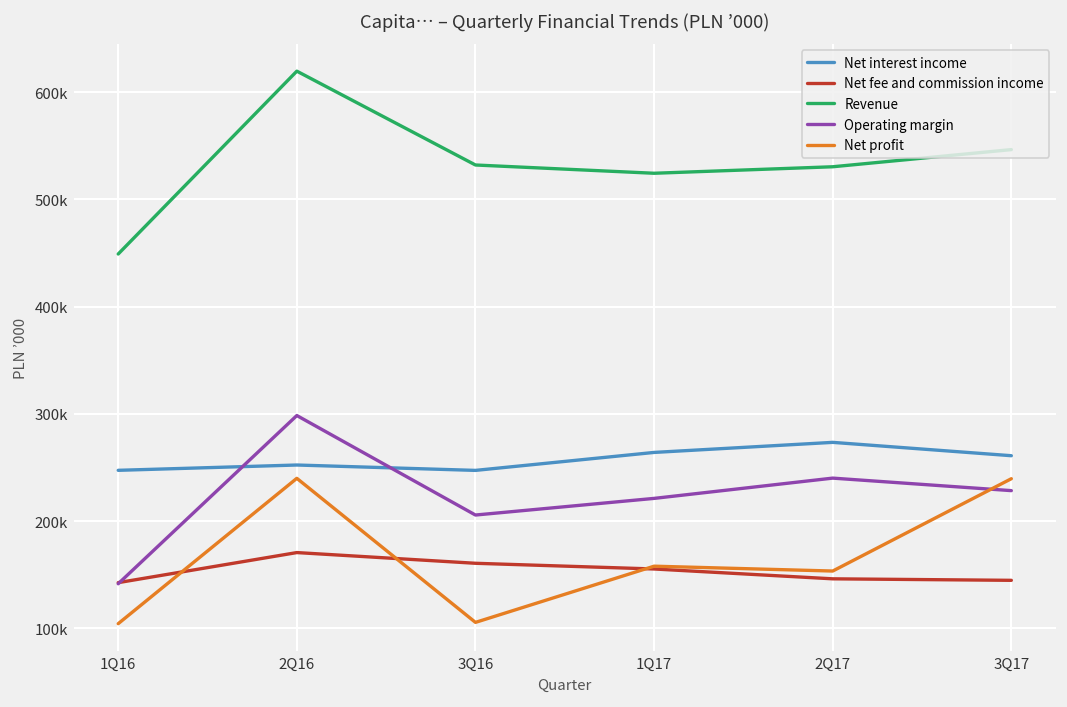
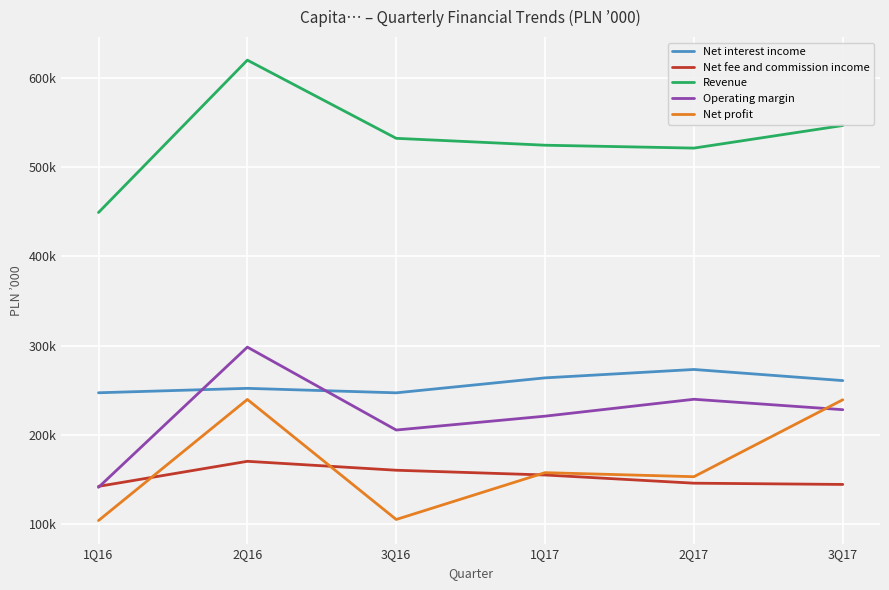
  {
    "Net interest income": {
      "1Q16": 250000,
      "2Q16": 250000,
      "3Q16": 250000,
      "1Q17": 260000,
      "2Q17": 270000,
      "3Q17": 260000
    },
    "Net fee and commission income": {
      "2Q16": 170000,
      "3Q16": 160000,
      "2Q17": 150000,
      "3Q17": 140000
    },
    "Revenue": {
      "1Q16": 450000,
      "2Q16": 620000,
      "3Q16": 530000,
      "1Q17": 520000,
-     "2Q17": 530000,
+     "2Q17": 520000,
      "3Q17": 550000
    },
    "Operating margin": {
      "2Q16": 300000,
      "3Q16": 210000,
      "1Q17": 220000,
      "2Q17": 240000,
      "3Q17": 230000
    },
    "Net profit": {
      "1Q16": 100000,
      "2Q16": 240000,
      "3Q16": 110000,
      "2Q17": 150000,
      "3Q17": 240000
    }
  }
